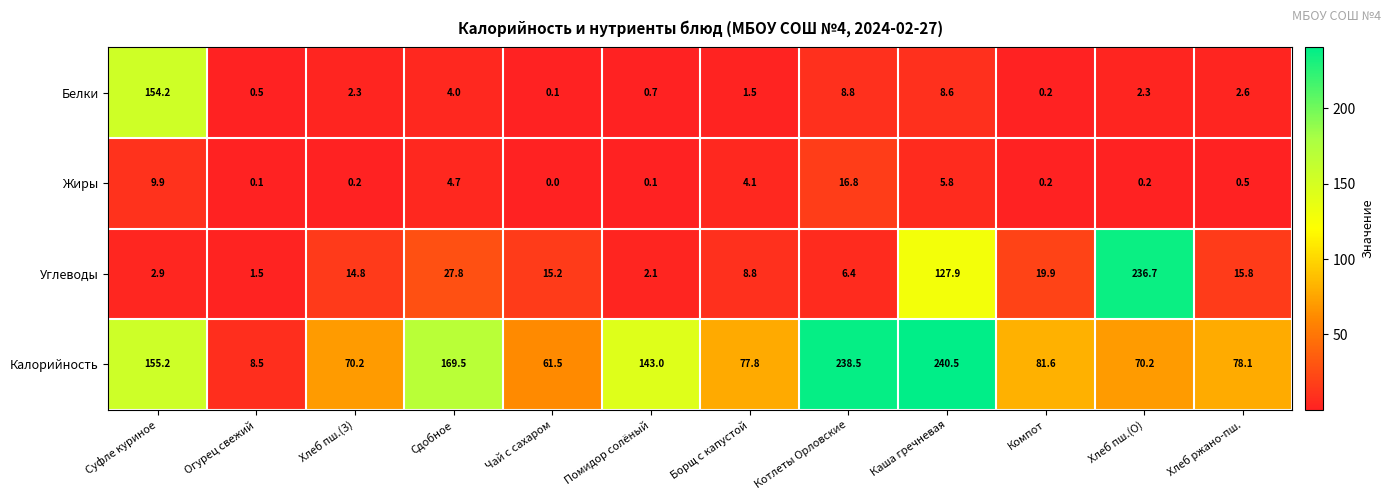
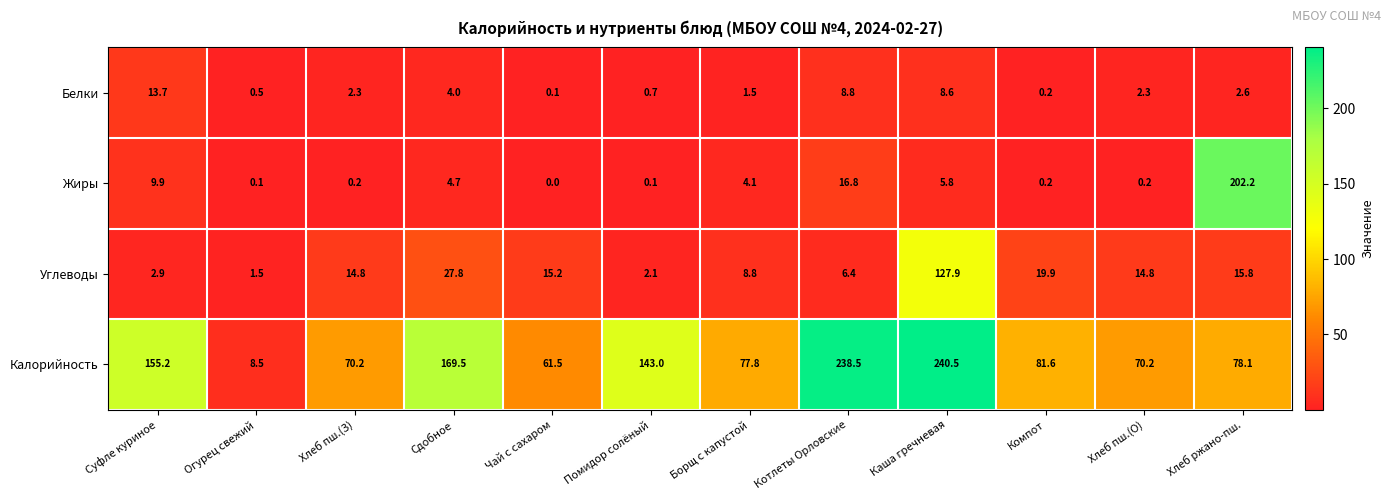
  {
    "Белки": {
-     "Суфле куриное": 154.2,
+     "Суфле куриное": 13.7,
      "Огурец свежий": 0.5,
      "Хлеб пш.(З)": 2.3,
      "Сдобное": 4.0,
      "Чай с сахаром": 0.1,
      "Помидор солёный": 0.7,
      "Борщ с капустой": 1.5,
      "Котлеты Орловские": 8.8,
      "Каша гречневая": 8.6,
      "Компот": 0.2,
      "Хлеб пш.(О)": 2.3,
      "Хлеб ржано-пш.": 2.6
    },
    "Жиры": {
      "Суфле куриное": 9.9,
      "Огурец свежий": 0.1,
      "Хлеб пш.(З)": 0.2,
      "Сдобное": 4.7,
      "Чай с сахаром": 0.0,
      "Помидор солёный": 0.1,
      "Борщ с капустой": 4.1,
      "Котлеты Орловские": 16.8,
      "Каша гречневая": 5.8,
      "Компот": 0.2,
      "Хлеб пш.(О)": 0.2,
-     "Хлеб ржано-пш.": 0.5
+     "Хлеб ржано-пш.": 202.2
    },
    "Углеводы": {
      "Суфле куриное": 2.9,
      "Огурец свежий": 1.5,
      "Хлеб пш.(З)": 14.8,
      "Сдобное": 27.8,
      "Чай с сахаром": 15.2,
      "Помидор солёный": 2.1,
      "Борщ с капустой": 8.8,
      "Котлеты Орловские": 6.4,
      "Каша гречневая": 127.9,
      "Компот": 19.9,
-     "Хлеб пш.(О)": 236.7,
+     "Хлеб пш.(О)": 14.8,
      "Хлеб ржано-пш.": 15.8
    },
    "Калорийность": {
      "Суфле куриное": 155.2,
      "Огурец свежий": 8.5,
      "Хлеб пш.(З)": 70.2,
      "Сдобное": 169.5,
      "Чай с сахаром": 61.5,
      "Помидор солёный": 143.0,
      "Борщ с капустой": 77.8,
      "Котлеты Орловские": 238.5,
      "Каша гречневая": 240.5,
      "Компот": 81.6,
      "Хлеб пш.(О)": 70.2,
      "Хлеб ржано-пш.": 78.1
    }
  }
